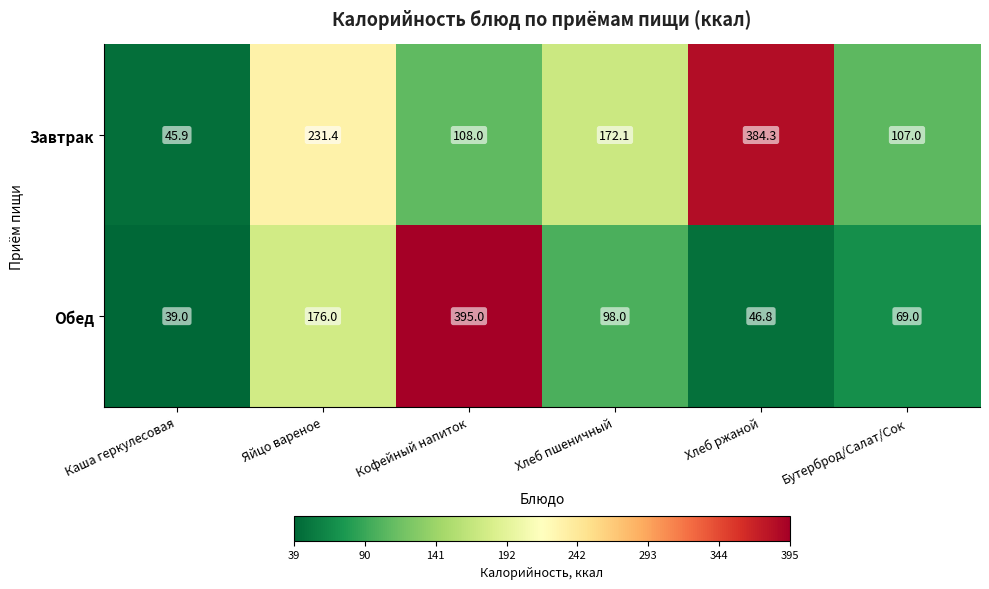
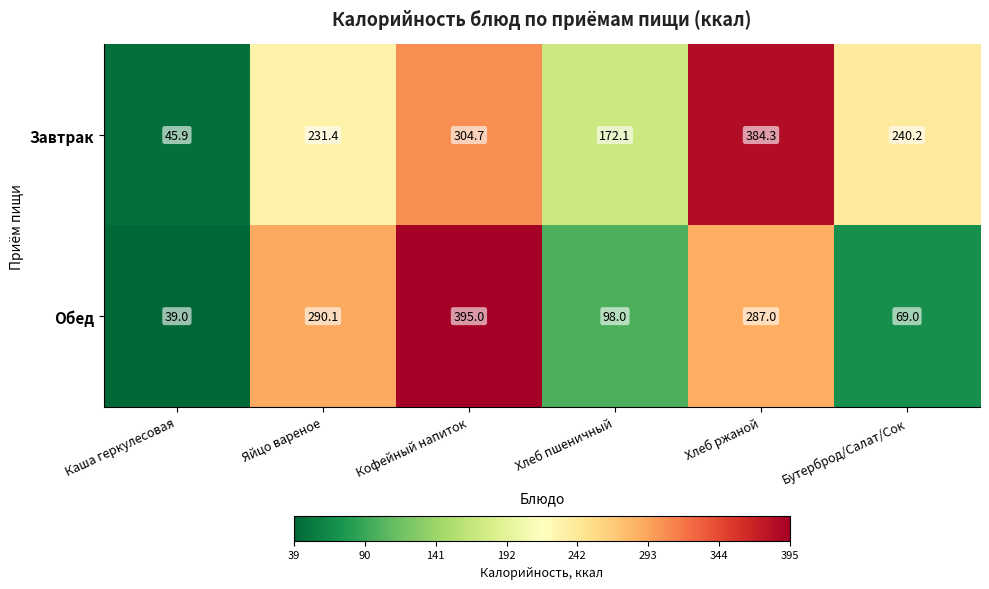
  {
    "Завтрак": {
-     "Кофейный напиток": 108.0,
-     "Бутерброд/Салат/Сок": 107.0
+     "Кофейный напиток": 304.7,
+     "Бутерброд/Салат/Сок": 240.2
    },
    "Обед": {
-     "Яйцо вареное": 176.0,
-     "Хлеб ржаной": 46.8
+     "Яйцо вареное": 290.1,
+     "Хлеб ржаной": 287.0
    }
  }
